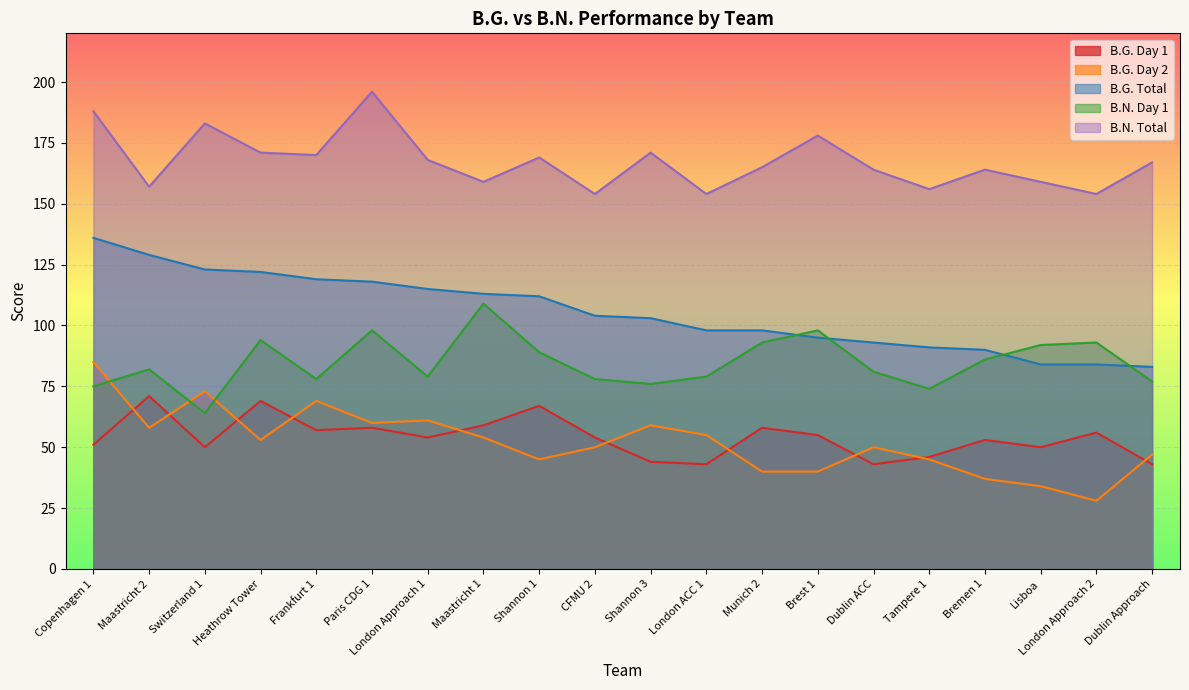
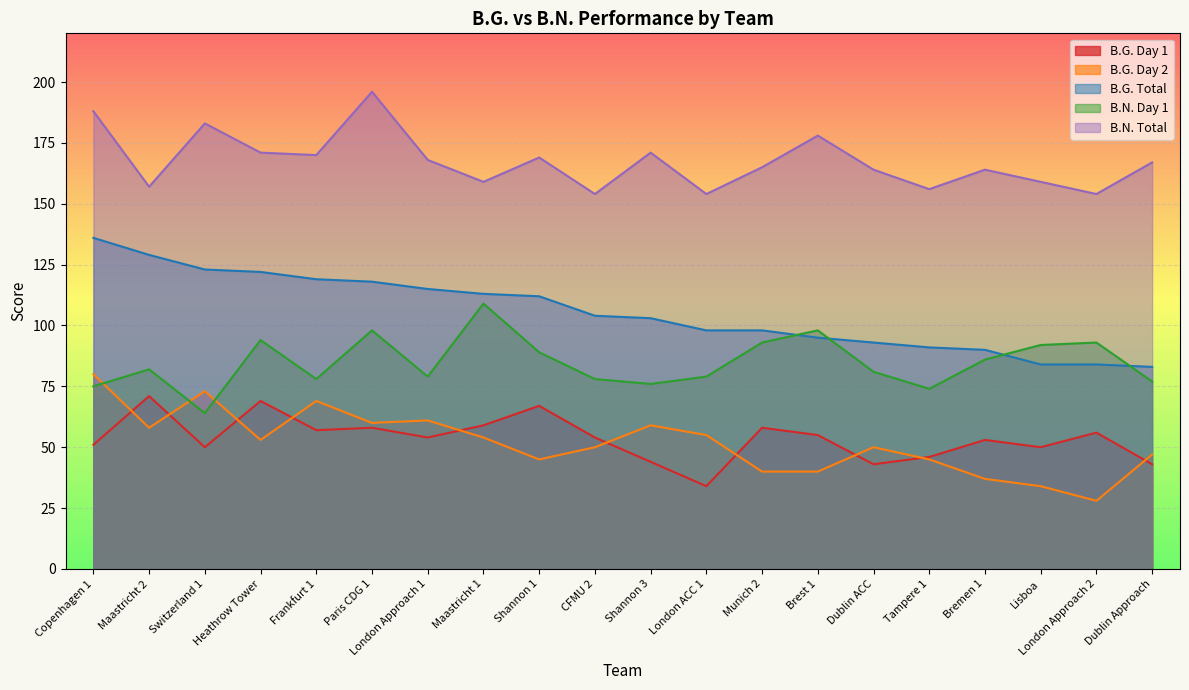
  {
    "B.G. Day 1": {
      "Copenhagen 1": 51,
      "Maastricht 2": 71,
      "Switzerland 1": 50,
      "Heathrow Tower": 69,
      "Frankfurt 1": 57,
      "Paris CDG 1": 58,
      "London Approach 1": 54,
      "Maastricht 1": 59,
      "Shannon 1": 67,
      "CFMU 2": 54,
      "Shannon 3": 44,
-     "London ACC 1": 43,
+     "London ACC 1": 34,
      "Munich 2": 58,
      "Brest 1": 55,
      "Dublin ACC": 43,
      "Bremen 1": 53,
      "Lisboa": 50,
      "London Approach 2": 56,
      "Dublin Approach": 43
    },
    "B.G. Day 2": {
-     "Copenhagen 1": 85,
+     "Copenhagen 1": 80,
      "Maastricht 2": 58,
      "Switzerland 1": 73,
      "Heathrow Tower": 53,
      "Frankfurt 1": 69,
      "Paris CDG 1": 60,
      "London Approach 1": 61,
      "Maastricht 1": 54,
      "Shannon 1": 45,
      "CFMU 2": 50,
      "Shannon 3": 59,
      "London ACC 1": 55,
      "Munich 2": 40,
      "Brest 1": 40,
      "Dublin ACC": 50,
      "Bremen 1": 37,
      "Lisboa": 34,
      "London Approach 2": 28,
      "Dublin Approach": 47
    },
    "B.G. Total": {
      "Copenhagen 1": 136,
      "Maastricht 2": 129,
      "Switzerland 1": 123,
      "Heathrow Tower": 122,
      "Frankfurt 1": 119,
      "Paris CDG 1": 118,
      "London Approach 1": 115,
      "Maastricht 1": 113,
      "Shannon 1": 112,
      "CFMU 2": 104,
      "Shannon 3": 103,
      "London ACC 1": 98,
      "Munich 2": 98,
      "Brest 1": 95,
      "Dublin ACC": 93,
      "Tampere 1": 91,
      "Bremen 1": 90,
      "Lisboa": 84,
      "London Approach 2": 84,
      "Dublin Approach": 83
    },
    "B.N. Day 1": {
      "Copenhagen 1": 75,
      "Maastricht 2": 82,
      "Switzerland 1": 64,
      "Heathrow Tower": 94,
      "Frankfurt 1": 78,
      "Paris CDG 1": 98,
      "London Approach 1": 79,
      "Maastricht 1": 109,
      "Shannon 1": 89,
      "CFMU 2": 78,
      "Shannon 3": 76,
      "London ACC 1": 79,
      "Munich 2": 93,
      "Brest 1": 98,
      "Dublin ACC": 81,
      "Tampere 1": 74,
      "Bremen 1": 86,
      "Lisboa": 92,
      "London Approach 2": 93,
      "Dublin Approach": 77
    },
    "B.N. Total": {
      "Copenhagen 1": 188,
      "Maastricht 2": 157,
      "Switzerland 1": 183,
      "Heathrow Tower": 171,
      "Frankfurt 1": 170,
      "Paris CDG 1": 196,
      "London Approach 1": 168,
      "Maastricht 1": 159,
      "Shannon 1": 169,
      "CFMU 2": 154,
      "Shannon 3": 171,
      "London ACC 1": 154,
      "Munich 2": 165,
      "Brest 1": 178,
      "Dublin ACC": 164,
      "Tampere 1": 156,
      "Bremen 1": 164,
      "Lisboa": 159,
      "London Approach 2": 154,
      "Dublin Approach": 167
    }
  }
